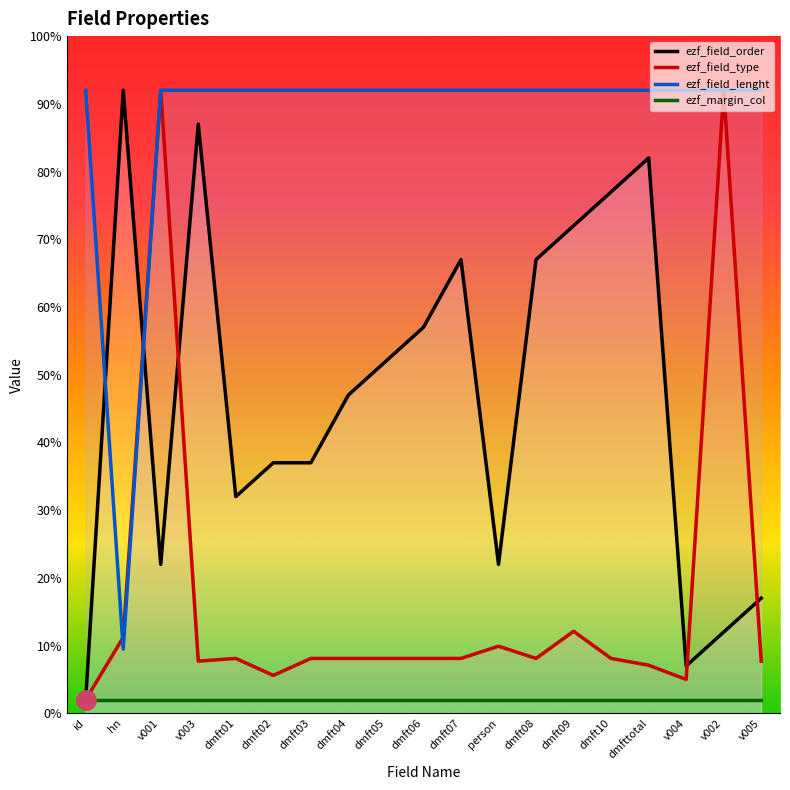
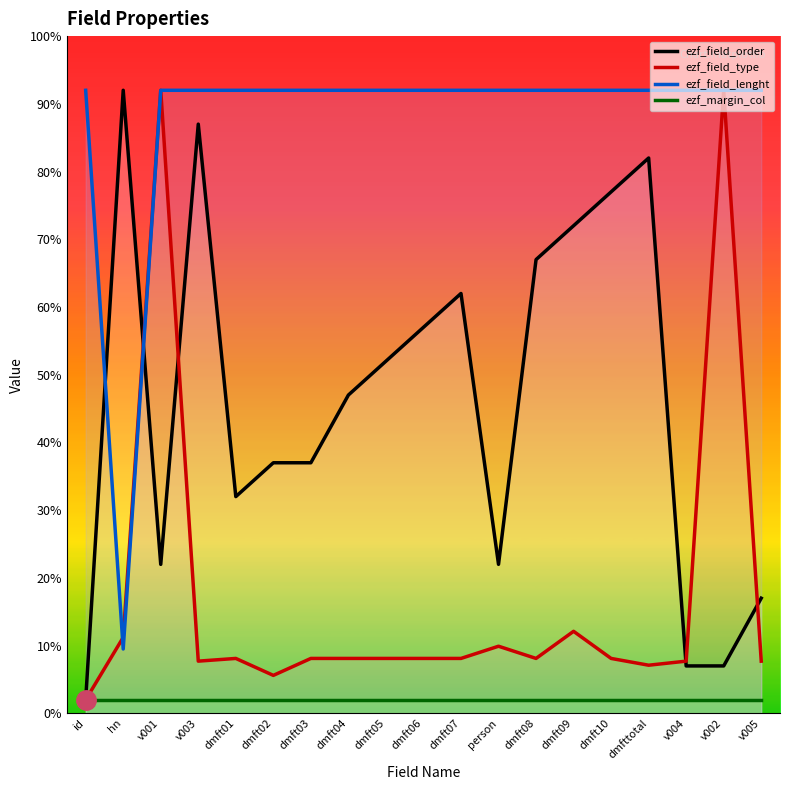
  {
    "ezf_field_order": {
      "hn": "92%",
      "v001": "22%",
      "v003": "87%",
      "dmft01": "32%",
      "dmft02": "37%",
      "dmft03": "37%",
      "dmft04": "47%",
      "dmft05": "52%",
      "dmft06": "57%",
-     "dmft07": "67%",
+     "dmft07": "62%",
      "person": "22%",
      "dmft08": "67%",
      "dmft09": "72%",
      "dmft10": "77%",
      "dmfttotal": "82%",
      "v004": "7%",
-     "v002": "12%",
+     "v002": "7%",
      "v005": "17%"
    },
    "ezf_field_type": {
      "hn": "11%",
      "v003": "8%",
      "dmft01": "8%",
      "dmft02": "6%",
      "dmft03": "8%",
      "dmft04": "8%",
      "dmft05": "8%",
      "dmft06": "8%",
      "dmft07": "8%",
      "person": "10%",
      "dmft08": "8%",
      "dmft09": "12%",
      "dmft10": "8%",
      "dmfttotal": "7%",
-     "v004": "5%",
+     "v004": "8%",
      "v005": "8%"
    },
    "ezf_field_lenght": {
      "id": "92%",
      "hn": "10%",
      "v003": "92%",
      "dmft01": "92%",
      "dmft02": "92%",
      "dmft03": "92%",
      "dmft04": "92%",
      "dmft05": "92%",
      "dmft06": "92%",
      "dmft07": "92%",
      "person": "92%",
      "dmft08": "92%",
      "dmft09": "92%",
      "dmft10": "92%",
      "dmfttotal": "92%"
    },
    "ezf_margin_col": {
      "hn": "2%",
      "v001": "2%",
      "v003": "2%",
      "dmft01": "2%",
      "dmft02": "2%",
      "dmft03": "2%",
      "dmft04": "2%",
      "dmft05": "2%",
      "dmft06": "2%",
      "dmft07": "2%",
      "person": "2%",
      "dmft08": "2%",
      "dmft09": "2%",
      "dmft10": "2%",
      "dmfttotal": "2%",
      "v004": "2%",
      "v002": "2%",
      "v005": "2%"
    }
  }
